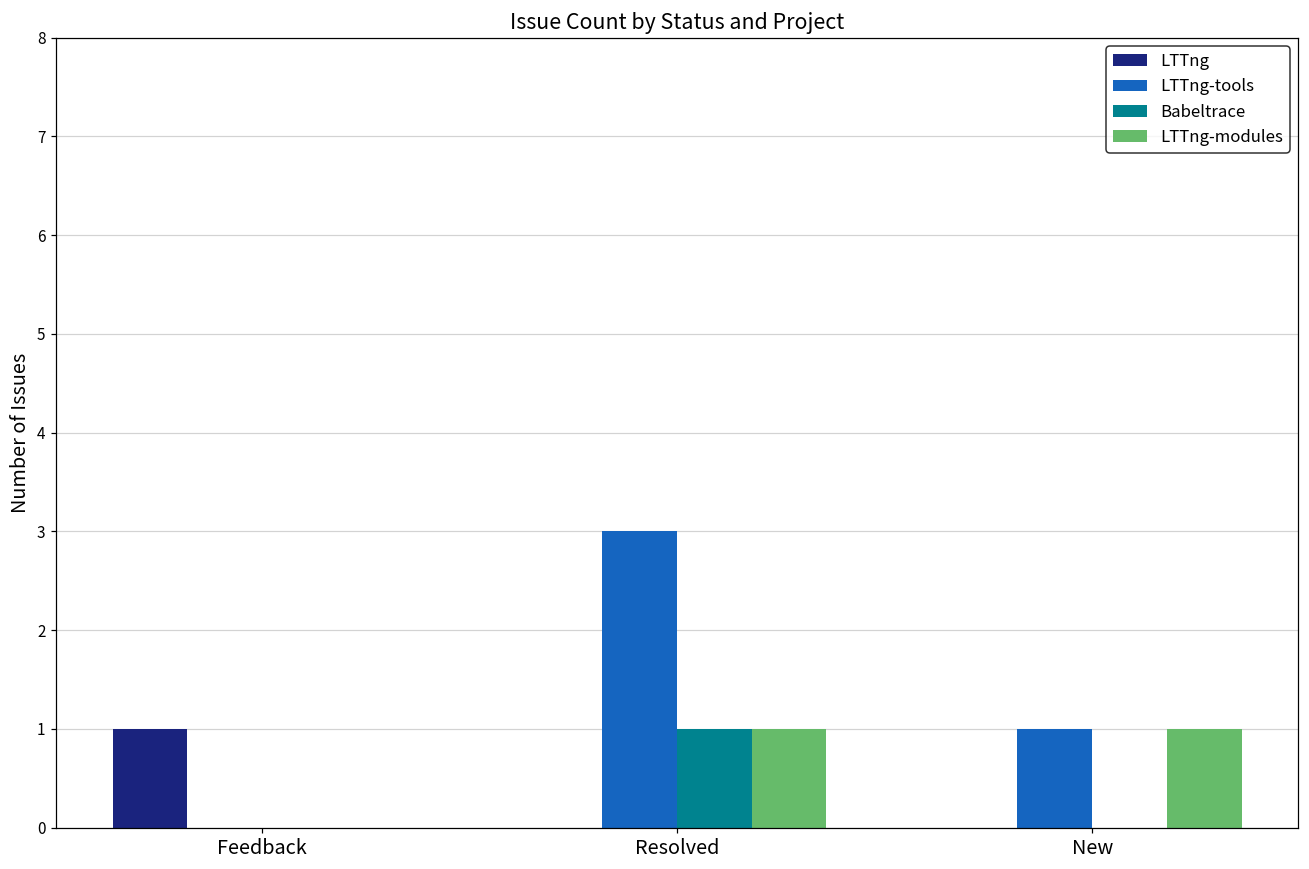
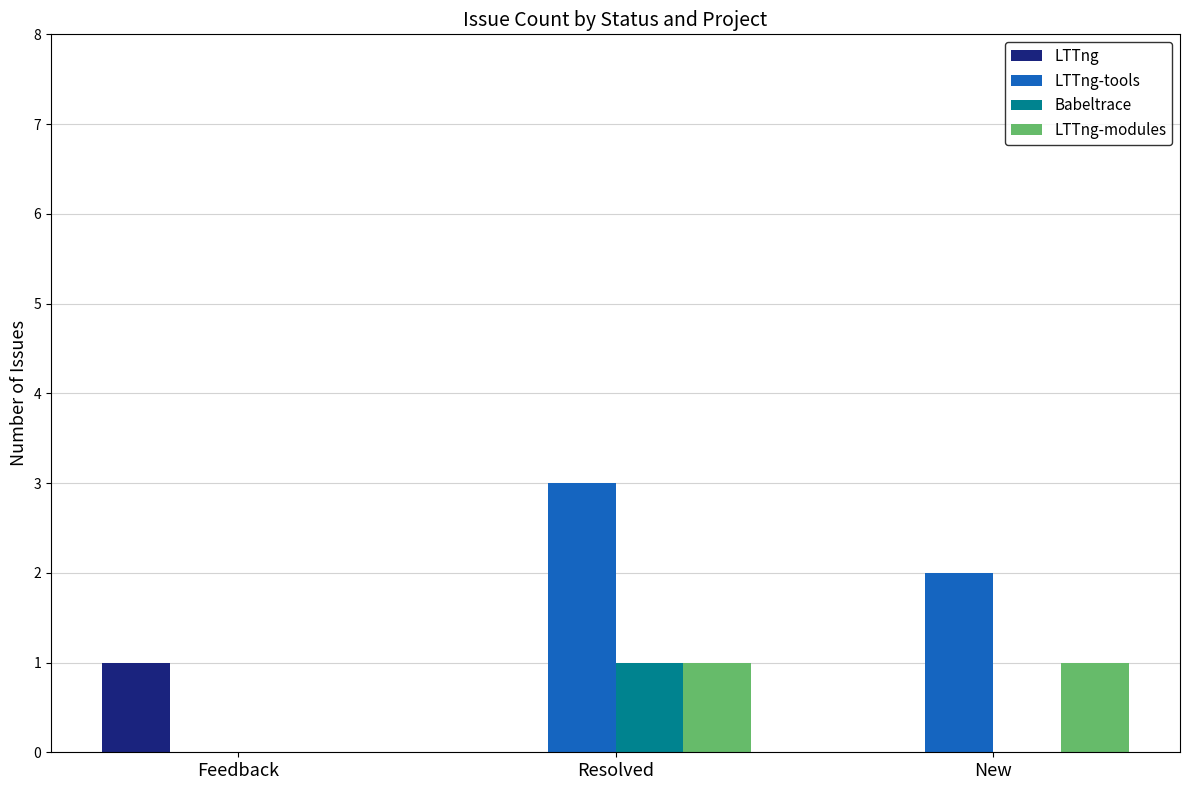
  {
    "LTTng": {
      "Feedback": 1,
      "Resolved": 0,
      "New": 0
    },
    "LTTng-tools": {
      "Feedback": 0,
      "Resolved": 3,
-     "New": 1
+     "New": 2
    },
    "Babeltrace": {
      "Feedback": 0,
      "Resolved": 1,
      "New": 0
    },
    "LTTng-modules": {
      "Feedback": 0,
      "Resolved": 1,
      "New": 1
    }
  }
